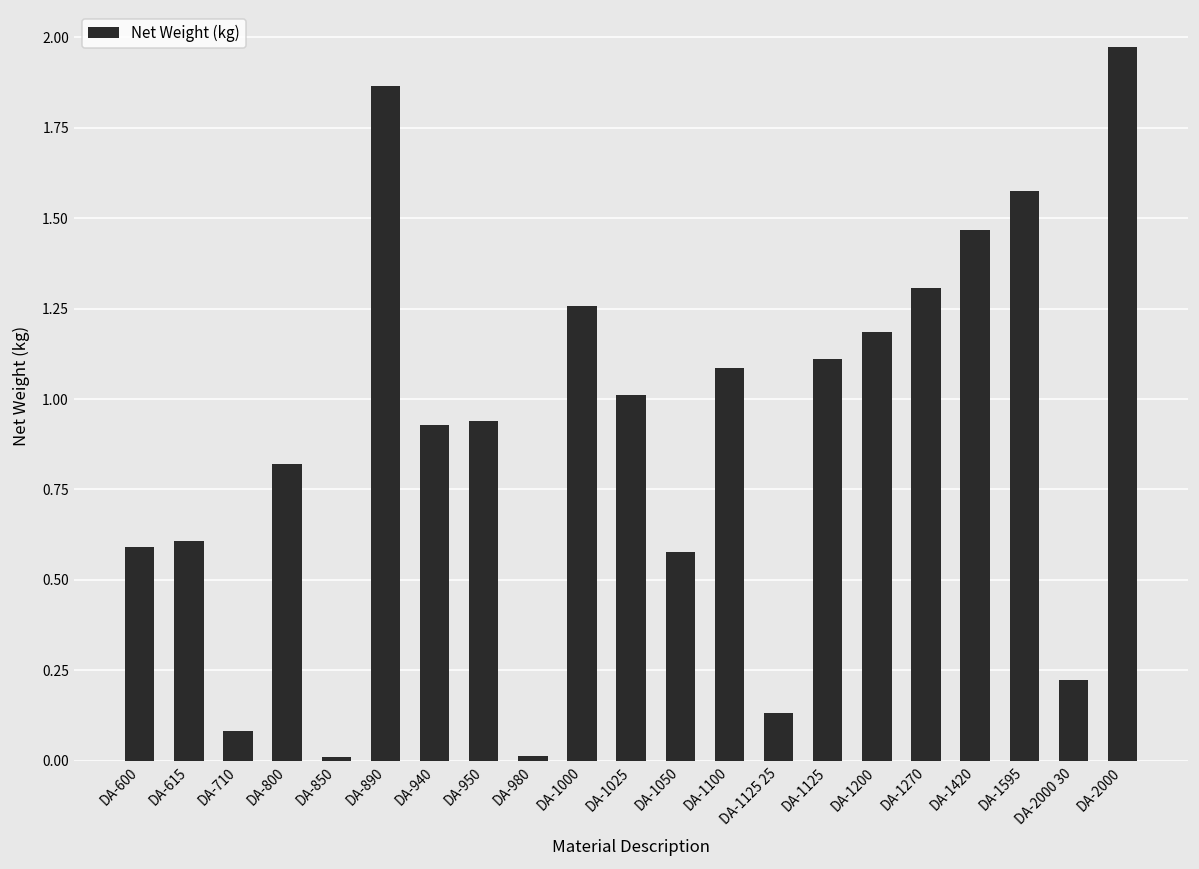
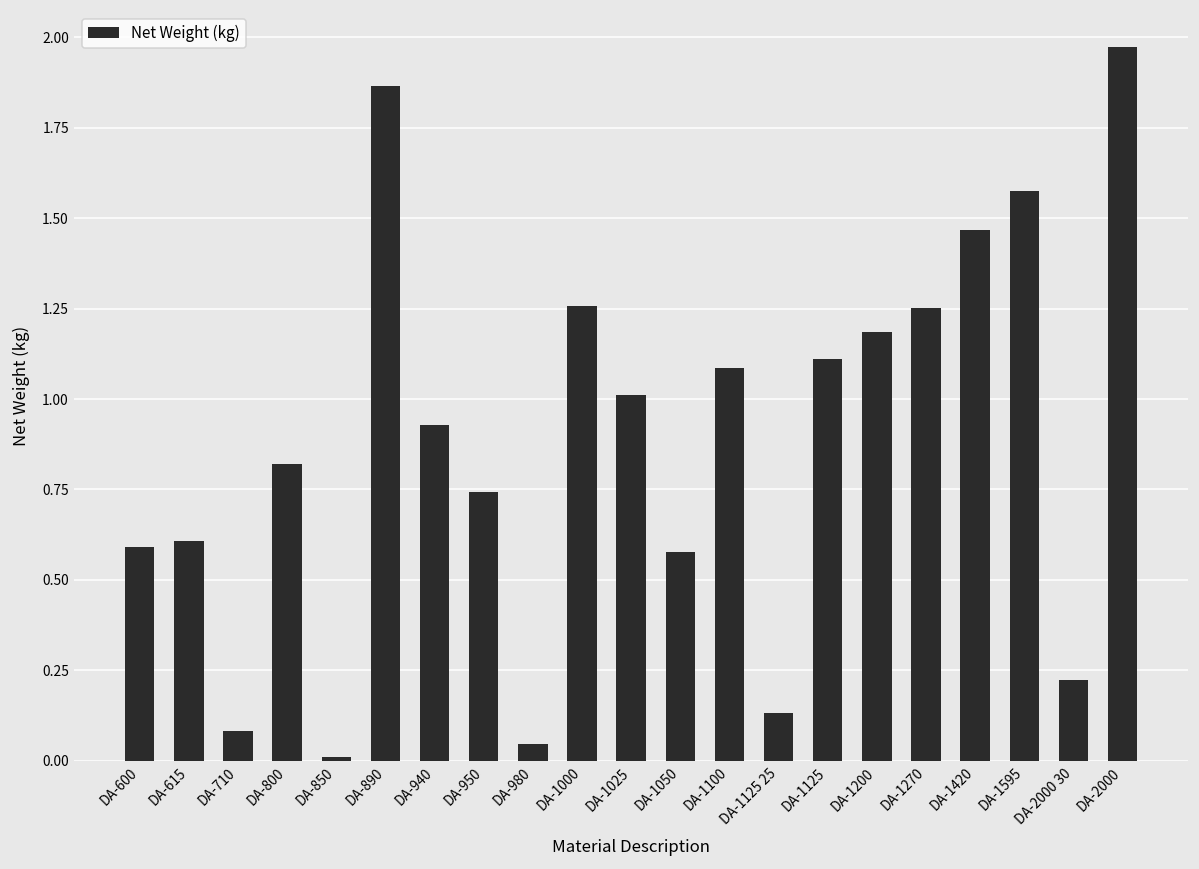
  {
    "DA-600": 0.59,
    "DA-615": 0.61,
    "DA-710": 0.08,
    "DA-800": 0.82,
    "DA-850": 0.01,
    "DA-890": 1.87,
    "DA-940": 0.93,
-   "DA-950": 0.94,
-   "DA-980": 0.01,
+   "DA-950": 0.74,
+   "DA-980": 0.05,
    "DA-1000": 1.26,
    "DA-1025": 1.01,
    "DA-1050": 0.58,
    "DA-1100": 1.09,
    "DA-1125 25": 0.13,
    "DA-1125": 1.11,
    "DA-1200": 1.18,
-   "DA-1270": 1.31,
+   "DA-1270": 1.25,
    "DA-1420": 1.47,
    "DA-1595": 1.57,
    "DA-2000 30": 0.22,
    "DA-2000": 1.97
  }
